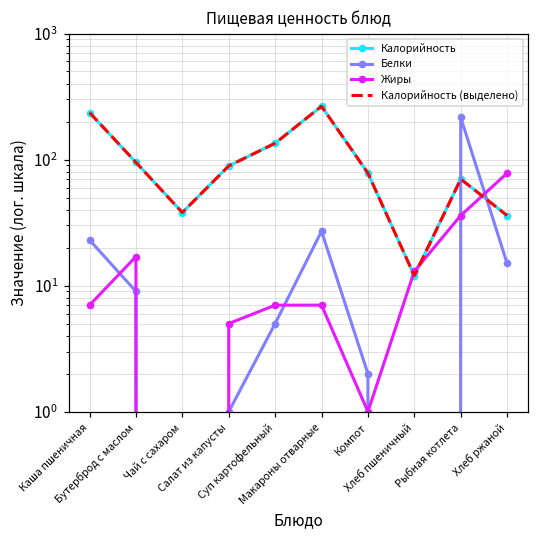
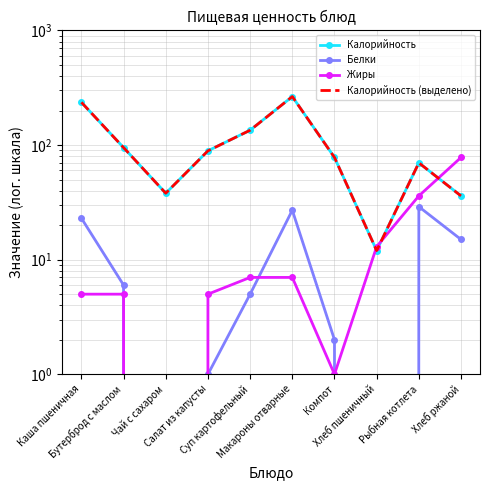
  {
    "Калорийность (выделено)": {
      "Каша пшеничная": 240,
      "Бутерброд с маслом": 100,
      "Чай с сахаром": 38,
      "Салат из капусты": 90,
      "Суп картофельный": 130,
      "Макароны отварные": 270,
      "Компот": 80,
      "Хлеб пшеничный": 12,
      "Рыбная котлета": 70,
      "Хлеб ржаной": 36
    },
    "Белки": {
      "Каша пшеничная": 23,
-     "Бутерброд с маслом": 9,
+     "Бутерброд с маслом": 6,
      "Салат из капусты": 1,
      "Суп картофельный": 5,
      "Макароны отварные": 27,
      "Компот": 2,
-     "Рыбная котлета": 220,
+     "Рыбная котлета": 29,
      "Хлеб ржаной": 15
    },
    "Жиры": {
-     "Каша пшеничная": 7,
-     "Бутерброд с маслом": 17,
+     "Каша пшеничная": 5,
+     "Бутерброд с маслом": 5,
      "Салат из капусты": 5,
      "Суп картофельный": 7,
      "Макароны отварные": 7,
      "Компот": 1,
      "Хлеб пшеничный": 13,
      "Рыбная котлета": 36,
      "Хлеб ржаной": 80
    }
  }
